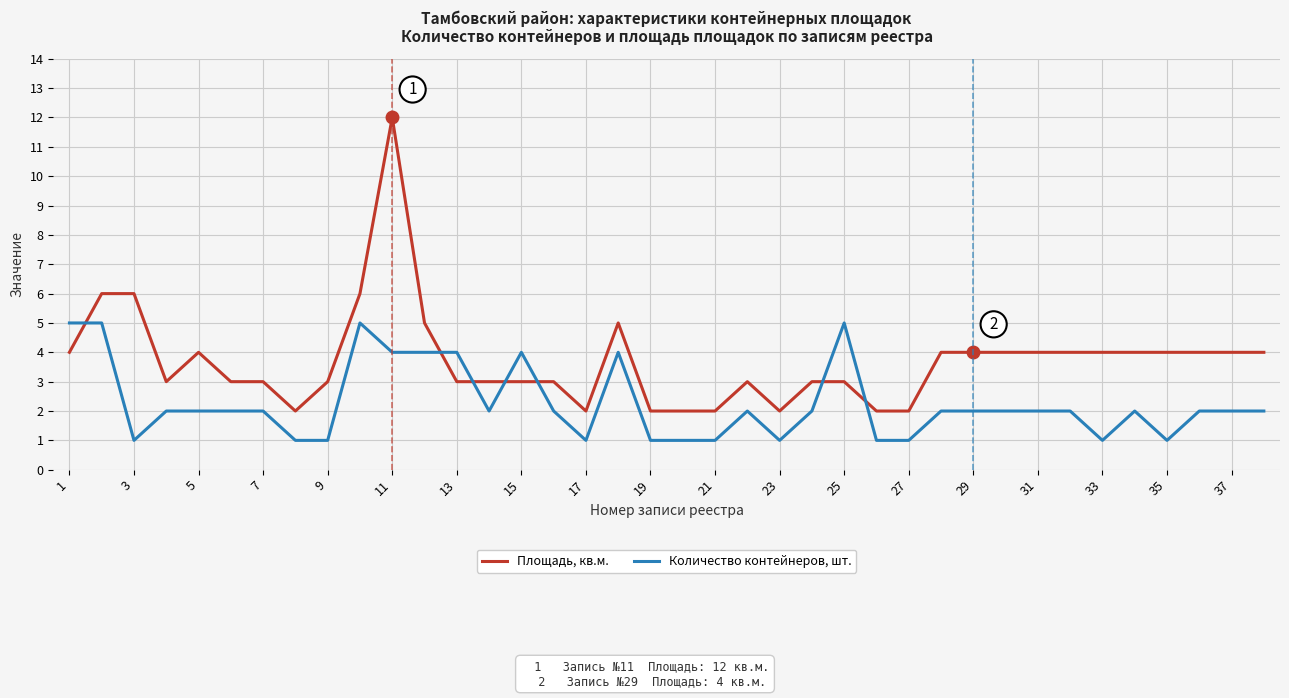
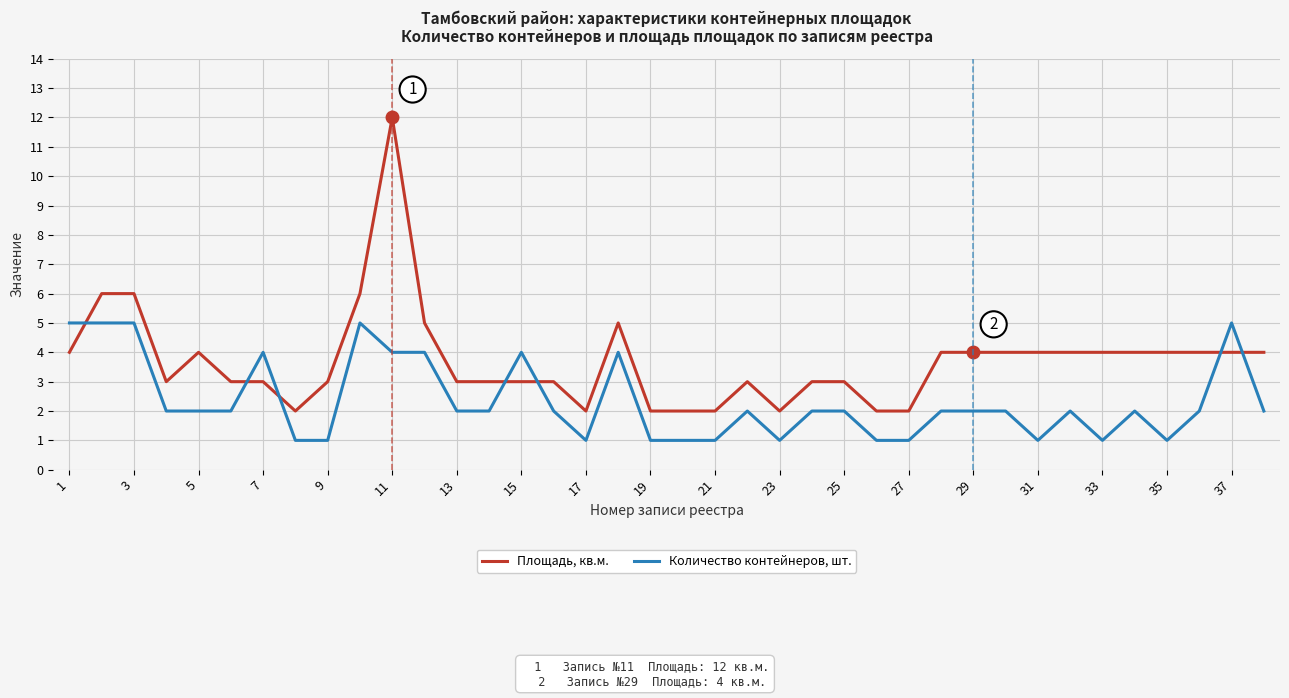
  {
    "Количество контейнеров, шт.": {
      "1": 5,
-     "3": 1,
+     "3": 5,
      "5": 2,
-     "7": 2,
+     "7": 4,
      "9": 1,
      "11": 4,
-     "13": 4,
+     "13": 2,
      "15": 4,
      "17": 1,
      "19": 1,
      "21": 1,
      "23": 1,
-     "25": 5,
+     "25": 2,
      "27": 1,
      "29": 2,
-     "31": 2,
+     "31": 1,
      "33": 1,
      "35": 1,
-     "37": 2
+     "37": 5
    }
  }
